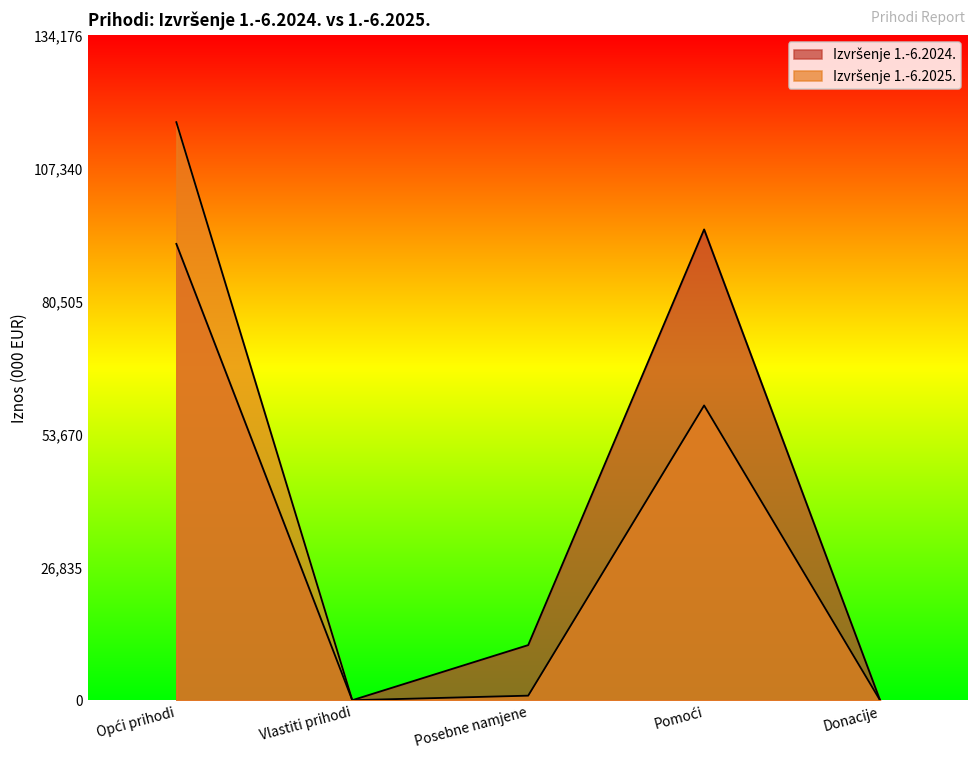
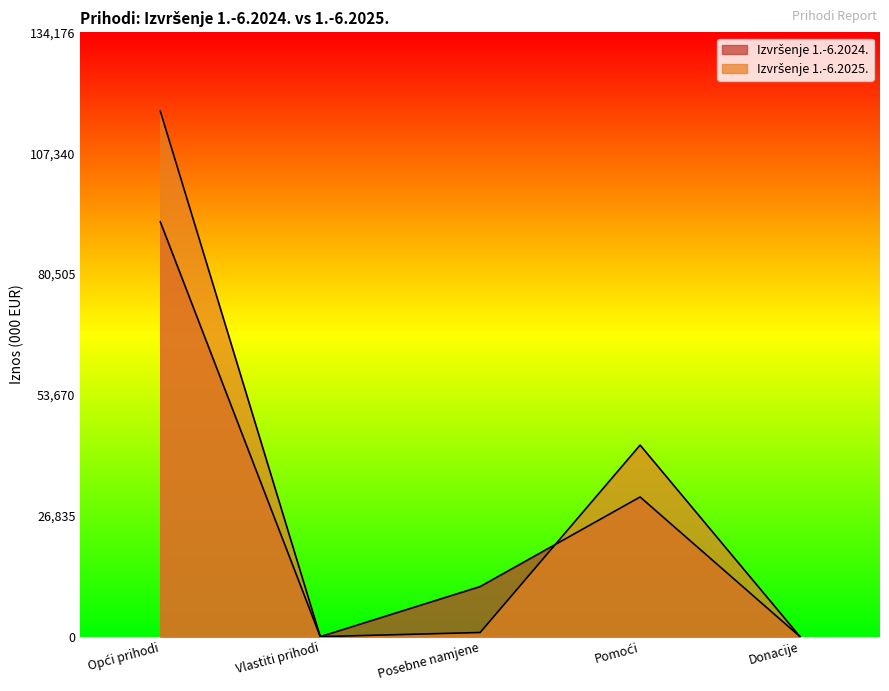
  {
    "Izvršenje 1.-6.2024.": {
      "Opći prihodi": "92,000",
      "Posebne namjene": "11,000",
-     "Pomoći": "95,000"
+     "Pomoći": "31,000"
    },
    "Izvršenje 1.-6.2025.": {
      "Opći prihodi": "117,000",
      "Posebne namjene": "1,000",
-     "Pomoći": "59,000"
+     "Pomoći": "43,000"
    }
  }
